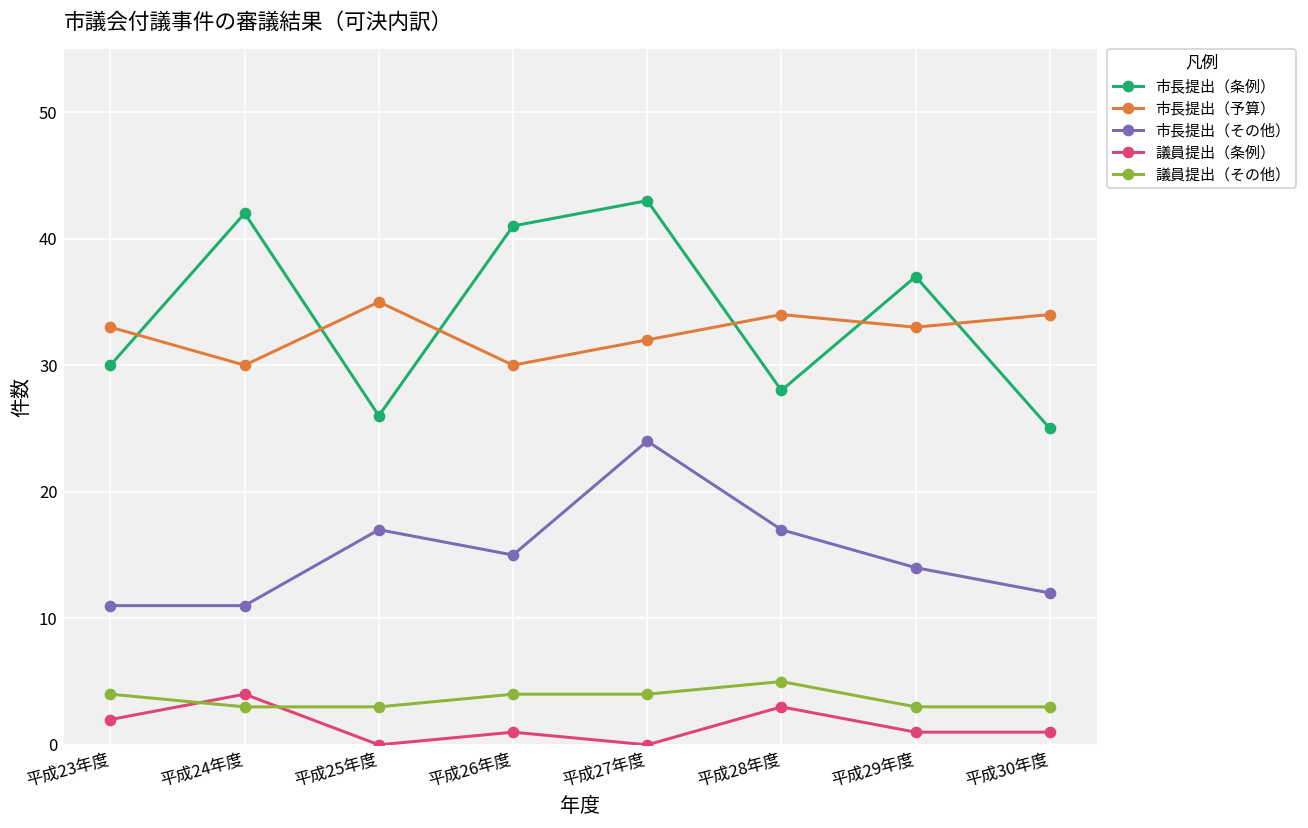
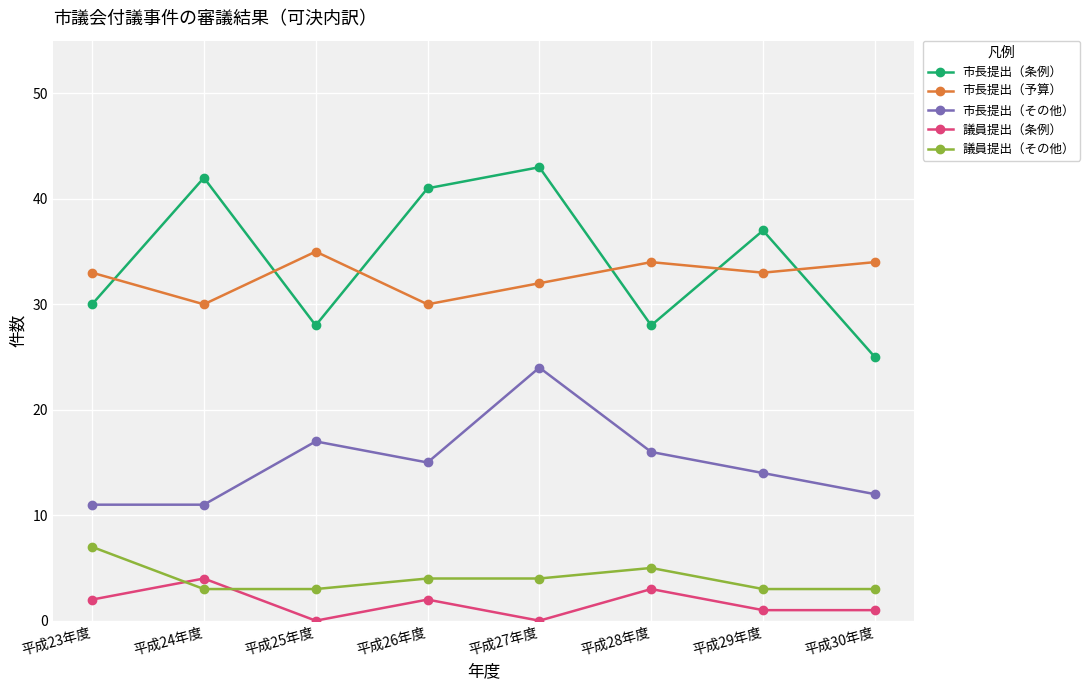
  {
    "市長提出（条例）": {
      "平成23年度": 30,
      "平成24年度": 42,
-     "平成25年度": 26,
+     "平成25年度": 28,
      "平成26年度": 41,
      "平成27年度": 43,
      "平成28年度": 28,
      "平成29年度": 37,
      "平成30年度": 25
    },
    "市長提出（予算）": {
      "平成23年度": 33,
      "平成24年度": 30,
      "平成25年度": 35,
      "平成26年度": 30,
      "平成27年度": 32,
      "平成28年度": 34,
      "平成29年度": 33,
      "平成30年度": 34
    },
    "市長提出（その他）": {
      "平成23年度": 11,
      "平成24年度": 11,
      "平成25年度": 17,
      "平成26年度": 15,
      "平成27年度": 24,
-     "平成28年度": 17,
+     "平成28年度": 16,
      "平成29年度": 14,
      "平成30年度": 12
    },
    "議員提出（条例）": {
      "平成23年度": 2,
      "平成24年度": 4,
      "平成25年度": 0,
-     "平成26年度": 1,
+     "平成26年度": 2,
      "平成27年度": 0,
      "平成28年度": 3,
      "平成29年度": 1,
      "平成30年度": 1
    },
    "議員提出（その他）": {
-     "平成23年度": 4,
+     "平成23年度": 7,
      "平成24年度": 3,
      "平成25年度": 3,
      "平成26年度": 4,
      "平成27年度": 4,
      "平成28年度": 5,
      "平成29年度": 3,
      "平成30年度": 3
    }
  }
